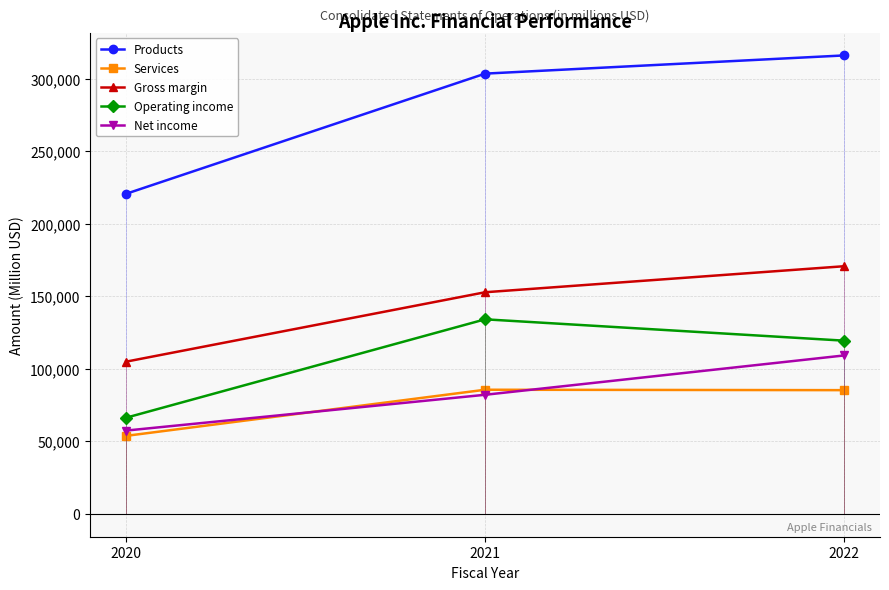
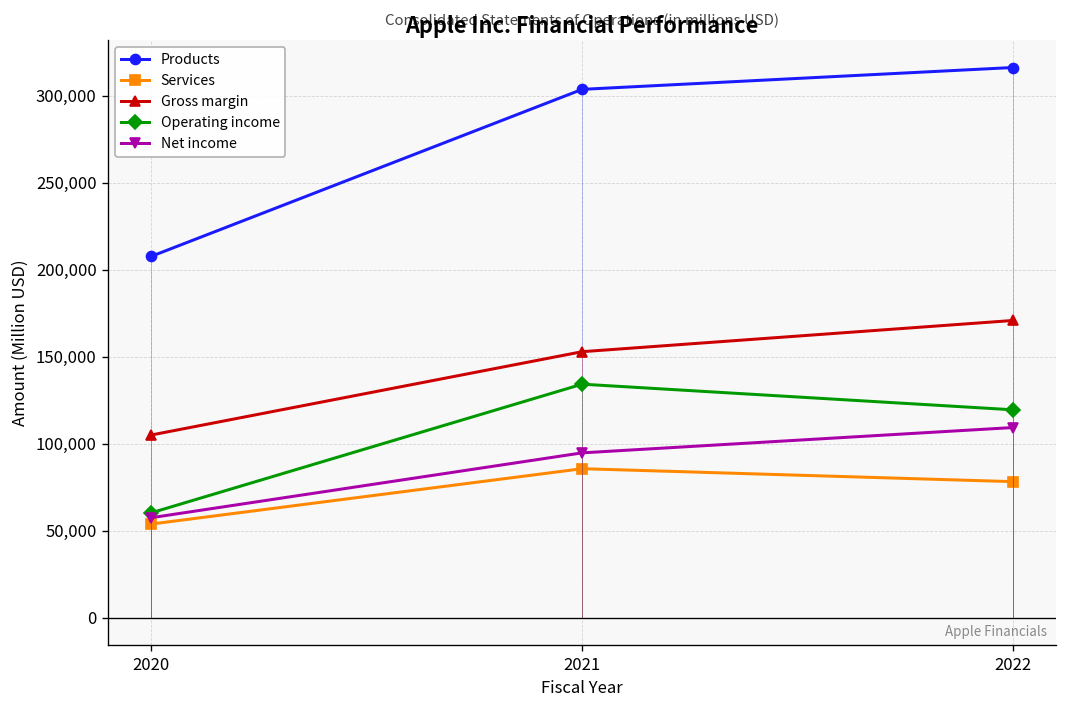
  {
    "Products": {
-     "2020": "221,000",
+     "2020": "208,000",
      "2021": "304,000",
      "2022": "316,000"
    },
    "Services": {
      "2020": "54,000",
      "2021": "86,000",
-     "2022": "85,000"
+     "2022": "78,000"
    },
    "Gross margin": {
      "2020": "105,000",
      "2021": "153,000",
      "2022": "171,000"
    },
    "Operating income": {
-     "2020": "66,000",
+     "2020": "60,000",
      "2021": "134,000",
      "2022": "119,000"
    },
    "Net income": {
      "2020": "57,000",
-     "2021": "82,000",
+     "2021": "95,000",
      "2022": "109,000"
    }
  }
